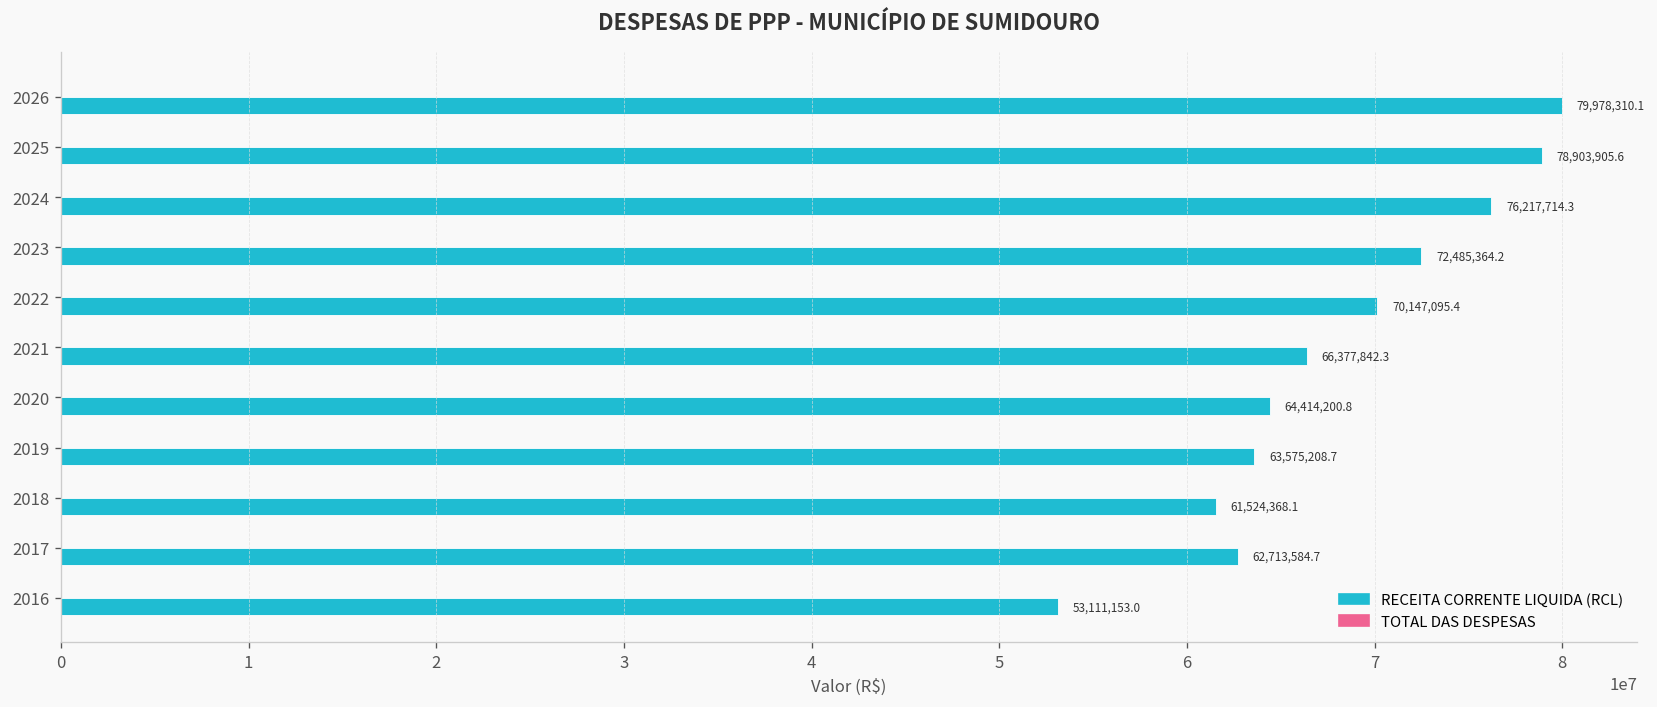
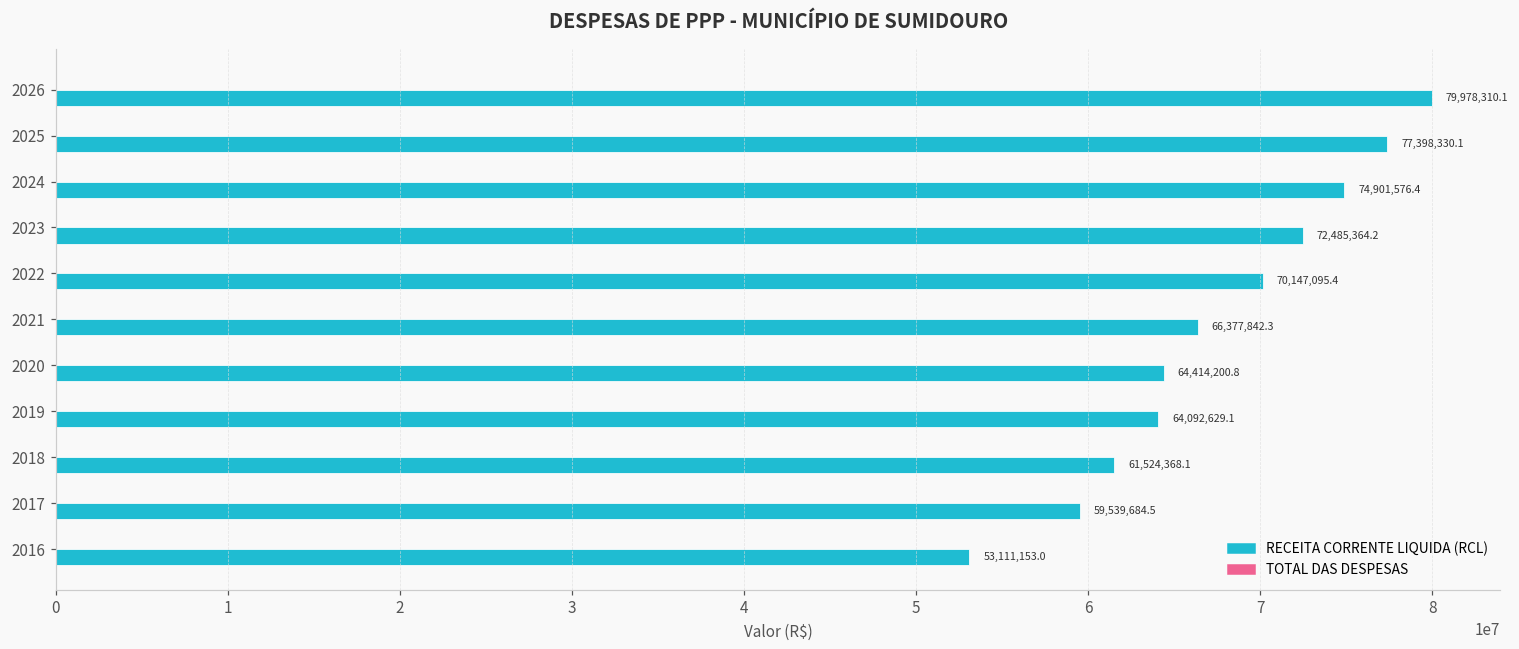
  {
    "RECEITA CORRENTE LIQUIDA (RCL)": {
      "2026": "79,978,310.1",
-     "2025": "78,903,905.6",
-     "2024": "76,217,714.3",
+     "2025": "77,398,330.1",
+     "2024": "74,901,576.4",
      "2023": "72,485,364.2",
      "2022": "70,147,095.4",
      "2021": "66,377,842.3",
      "2020": "64,414,200.8",
-     "2019": "63,575,208.7",
+     "2019": "64,092,629.1",
      "2018": "61,524,368.1",
-     "2017": "62,713,584.7",
+     "2017": "59,539,684.5",
      "2016": "53,111,153.0"
    },
    "TOTAL DAS DESPESAS": {
      "2026": "0",
      "2025": "0",
      "2024": "0",
      "2023": "0",
      "2022": "0",
      "2021": "0",
      "2020": "0",
      "2019": "0",
      "2018": "0",
      "2017": "0",
      "2016": "0"
    }
  }
